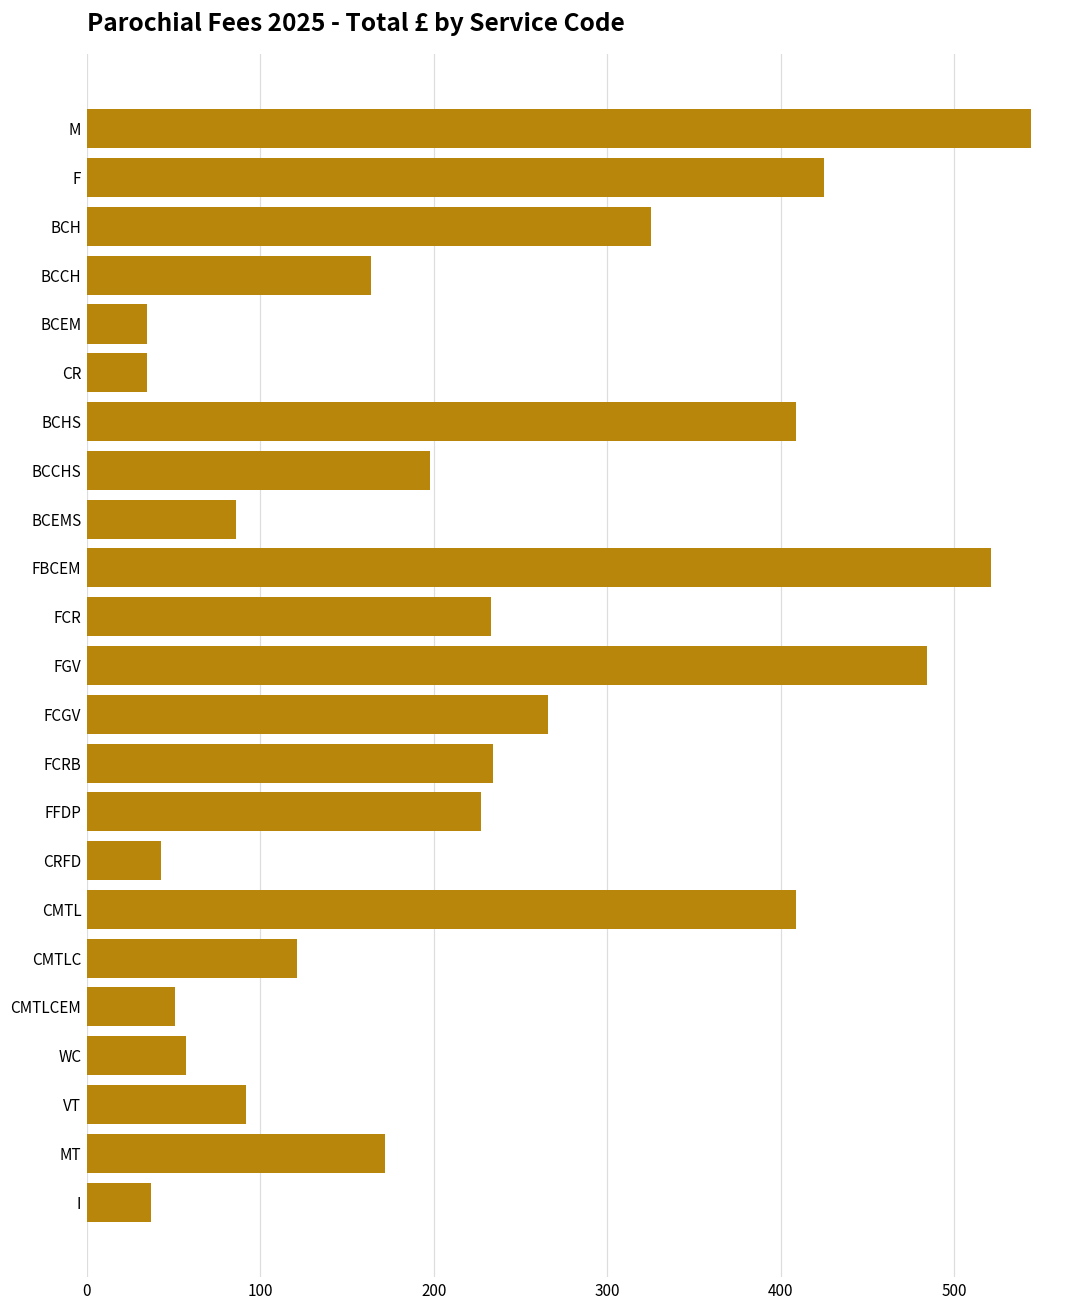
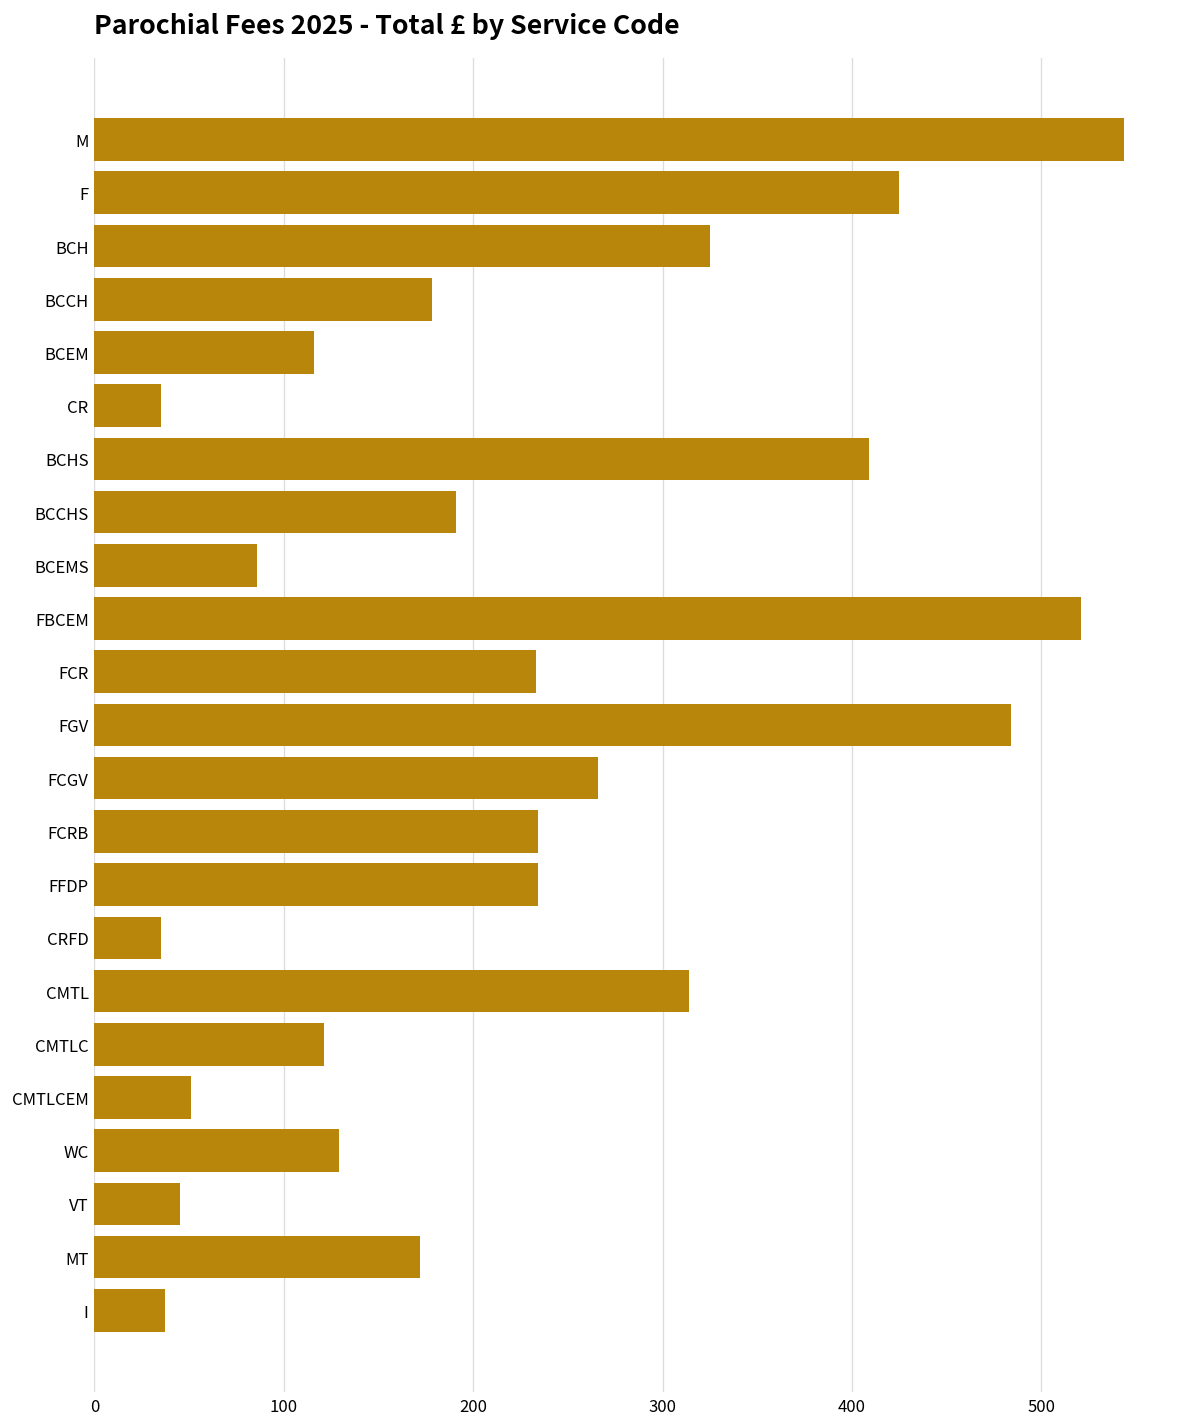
  {
    "M": 544,
    "F": 425,
    "BCH": 325,
-   "BCCH": 164,
-   "BCEM": 35,
+   "BCCH": 178,
+   "BCEM": 116,
    "CR": 35,
    "BCHS": 409,
-   "BCCHS": 198,
+   "BCCHS": 191,
    "BCEMS": 86,
    "FBCEM": 521,
    "FCR": 233,
    "FGV": 484,
    "FCGV": 266,
    "FCRB": 234,
-   "FFDP": 227,
-   "CRFD": 43,
-   "CMTL": 409,
+   "FFDP": 234,
+   "CRFD": 35,
+   "CMTL": 314,
    "CMTLC": 121,
    "CMTLCEM": 51,
-   "WC": 57,
-   "VT": 92,
+   "WC": 129,
+   "VT": 45,
    "MT": 172,
    "I": 37
  }
